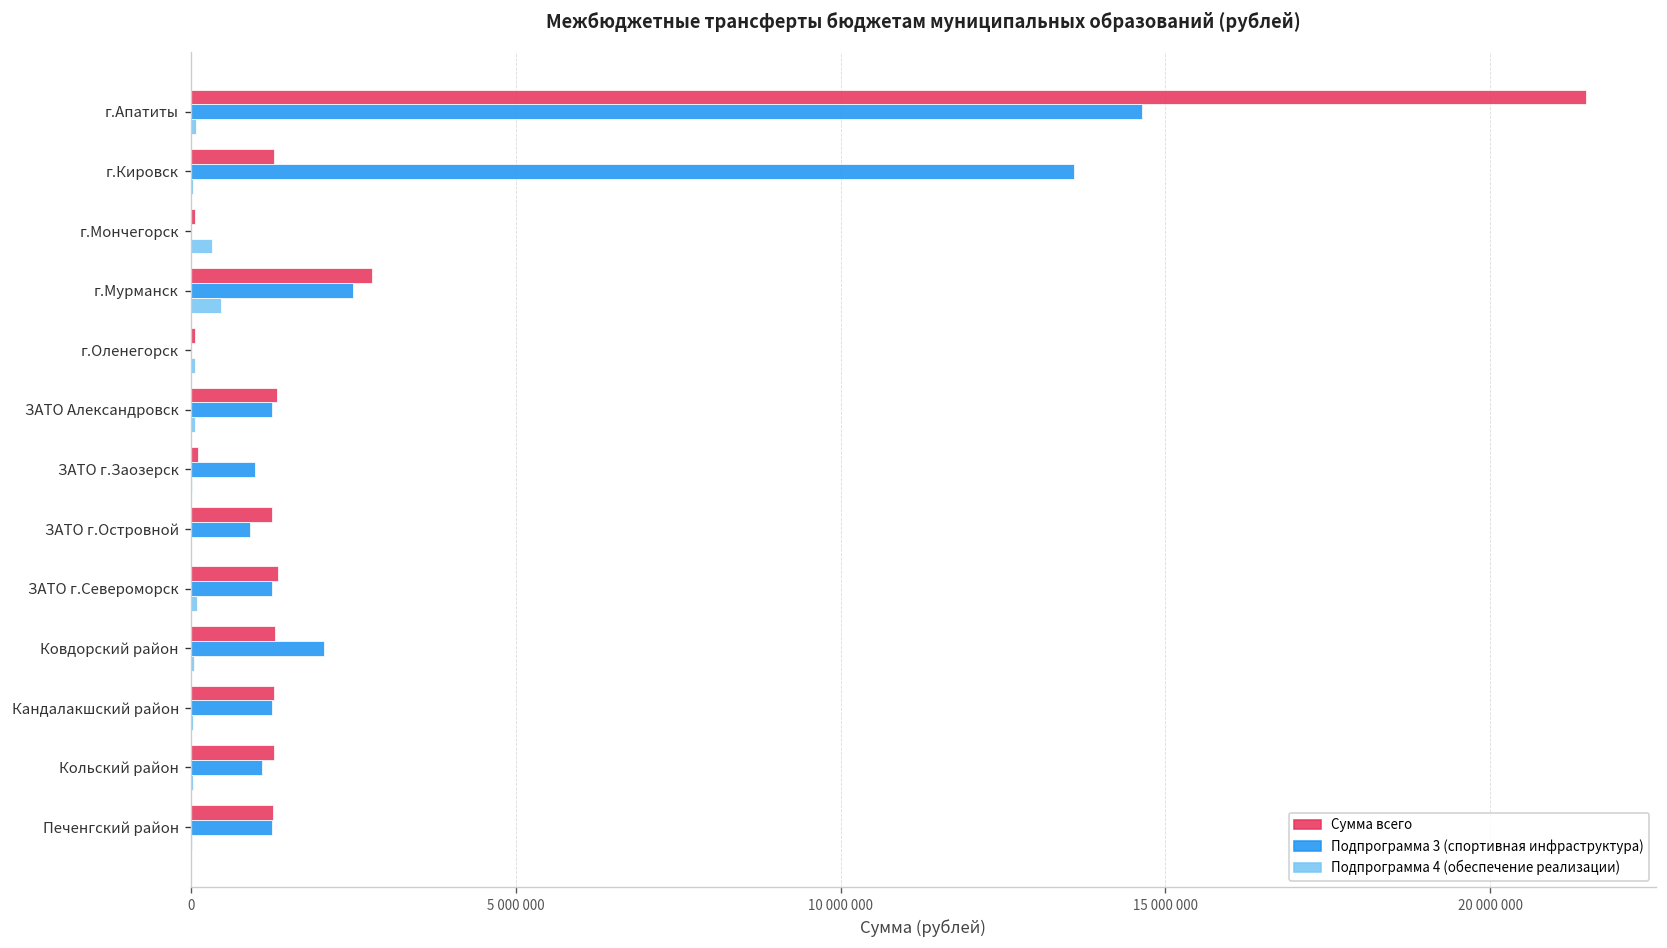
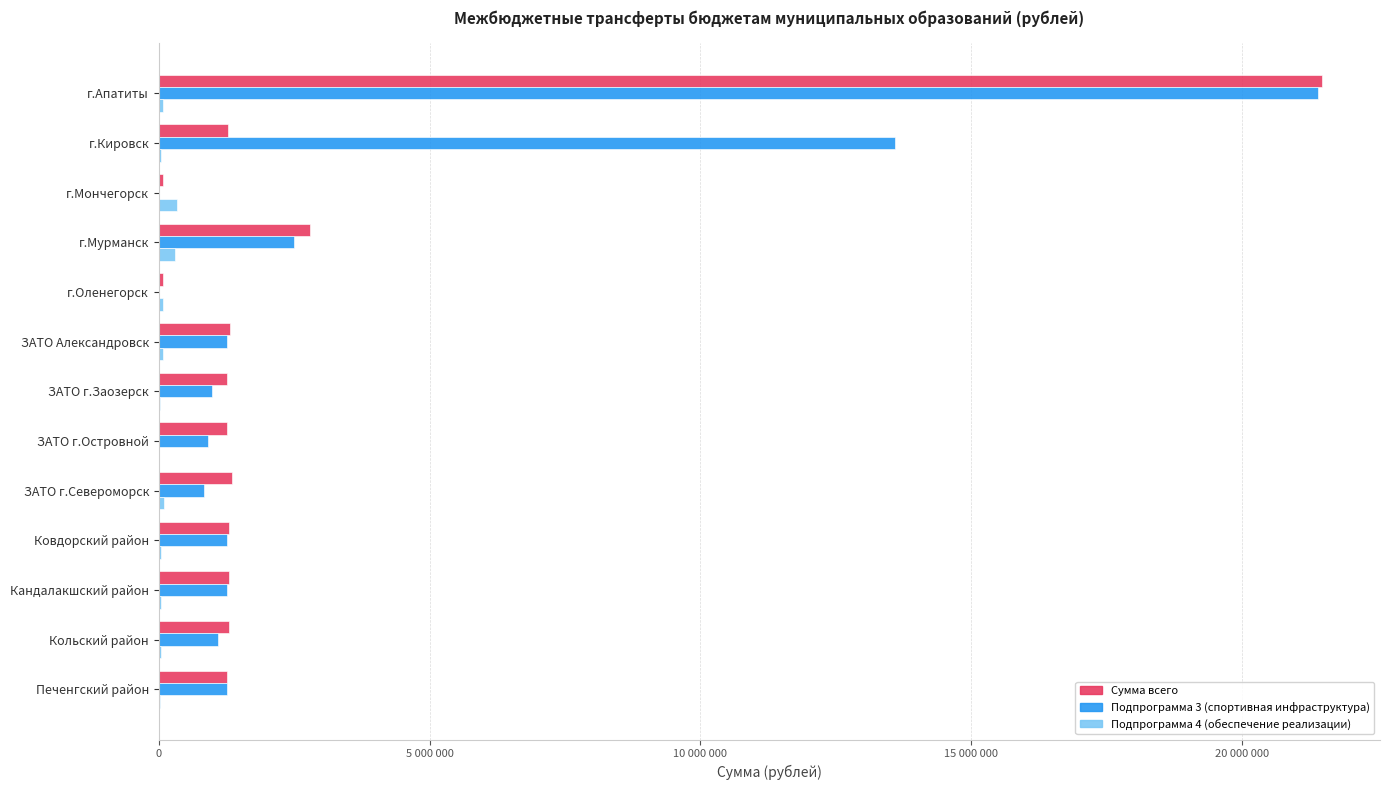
  {
    "Сумма всего": {
      "г.Апатиты": 21500000,
      "г.Кировск": 1300000,
      "г.Мончегорск": 100000,
      "г.Мурманск": 2800000,
      "г.Оленегорск": 100000,
      "ЗАТО Александровск": 1300000,
-     "ЗАТО г.Заозерск": 100000,
+     "ЗАТО г.Заозерск": 1300000,
      "ЗАТО г.Островной": 1300000,
      "ЗАТО г.Североморск": 1300000,
      "Ковдорский район": 1300000,
      "Кандалакшский район": 1300000,
      "Кольский район": 1300000,
      "Печенгский район": 1300000
    },
    "Подпрограмма 3 (спортивная инфраструктура)": {
-     "г.Апатиты": 14600000,
+     "г.Апатиты": 21400000,
      "г.Кировск": 13600000,
      "г.Мончегорск": 0,
      "г.Мурманск": 2500000,
      "г.Оленегорск": 0,
      "ЗАТО Александровск": 1300000,
      "ЗАТО г.Заозерск": 1000000,
      "ЗАТО г.Островной": 900000,
-     "ЗАТО г.Североморск": 1300000,
-     "Ковдорский район": 2100000,
+     "ЗАТО г.Североморск": 800000,
+     "Ковдорский район": 1300000,
      "Кандалакшский район": 1300000,
      "Кольский район": 1100000,
      "Печенгский район": 1300000
    },
    "Подпрограмма 4 (обеспечение реализации)": {
      "г.Апатиты": 100000,
      "г.Мончегорск": 300000,
-     "г.Мурманск": 500000,
+     "г.Мурманск": 300000,
      "г.Оленегорск": 100000,
      "ЗАТО Александровск": 100000,
      "ЗАТО г.Островной": 0,
      "ЗАТО г.Североморск": 100000,
      "Ковдорский район": 0
    }
  }
